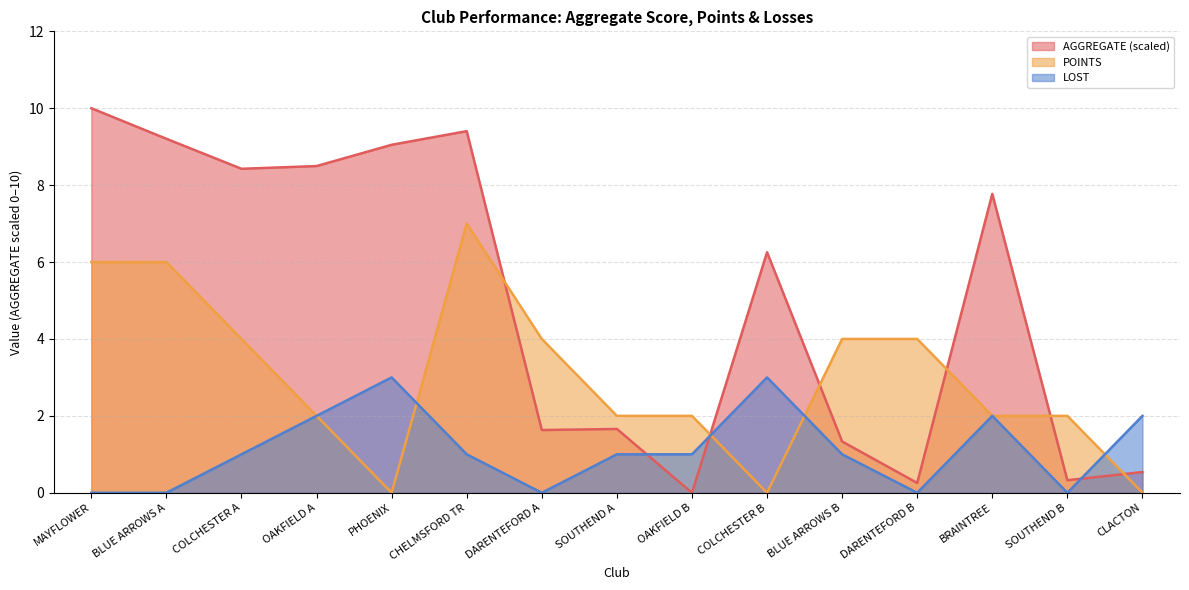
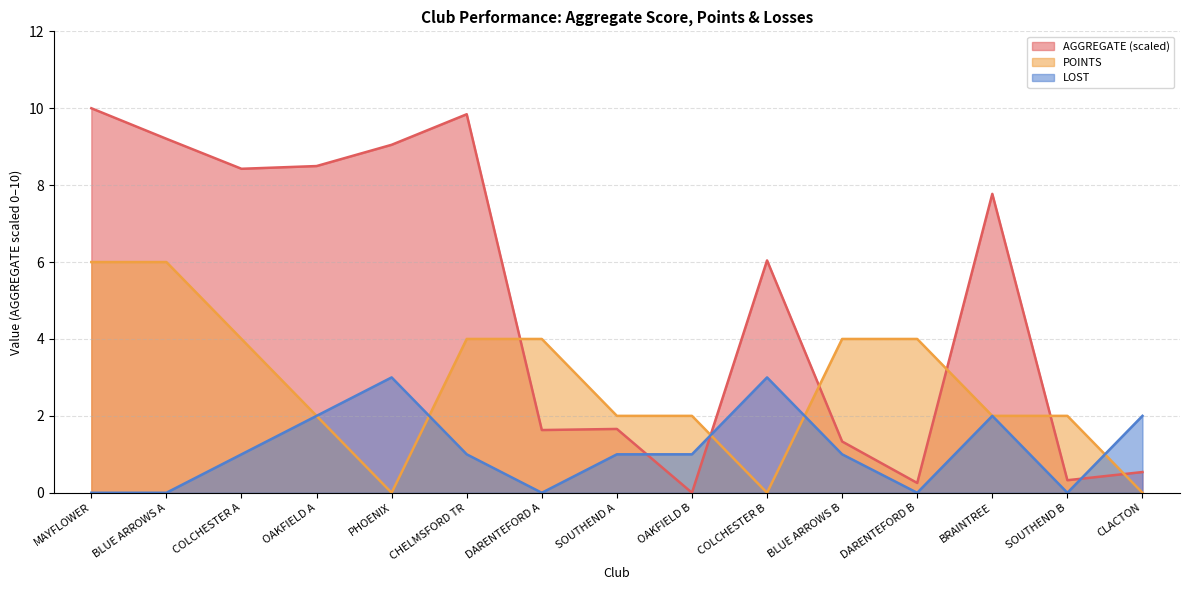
  {
    "AGGREGATE (scaled)": {
      "MAYFLOWER": 10.0,
      "BLUE ARROWS A": 9.2,
      "COLCHESTER A": 8.4,
      "OAKFIELD A": 8.5,
      "PHOENIX": 9.0,
-     "CHELMSFORD TR": 9.4,
+     "CHELMSFORD TR": 9.8,
      "DARENTEFORD A": 1.6,
      "SOUTHEND A": 1.7,
      "OAKFIELD B": 0.0,
-     "COLCHESTER B": 6.3,
+     "COLCHESTER B": 6.0,
      "BLUE ARROWS B": 1.3,
      "DARENTEFORD B": 0.3,
      "BRAINTREE": 7.8,
      "SOUTHEND B": 0.3,
      "CLACTON": 0.5
    },
    "POINTS": {
      "MAYFLOWER": 6,
      "BLUE ARROWS A": 6,
      "COLCHESTER A": 4,
      "PHOENIX": 0,
-     "CHELMSFORD TR": 7,
+     "CHELMSFORD TR": 4,
      "DARENTEFORD A": 4,
      "SOUTHEND A": 2,
      "OAKFIELD B": 2,
      "COLCHESTER B": 0,
      "BLUE ARROWS B": 4,
      "DARENTEFORD B": 4,
      "SOUTHEND B": 2,
      "CLACTON": 0
    },
    "LOST": {
      "MAYFLOWER": 0.0,
      "BLUE ARROWS A": 0.0,
      "COLCHESTER A": 1.0,
      "PHOENIX": 3.0,
      "CHELMSFORD TR": 1.0,
      "DARENTEFORD A": 0.0,
      "SOUTHEND A": 1.0,
      "OAKFIELD B": 1.0,
      "COLCHESTER B": 3.0,
      "BLUE ARROWS B": 1.0,
      "DARENTEFORD B": 0.0,
      "SOUTHEND B": 0.0,
      "CLACTON": 2.0
    }
  }
